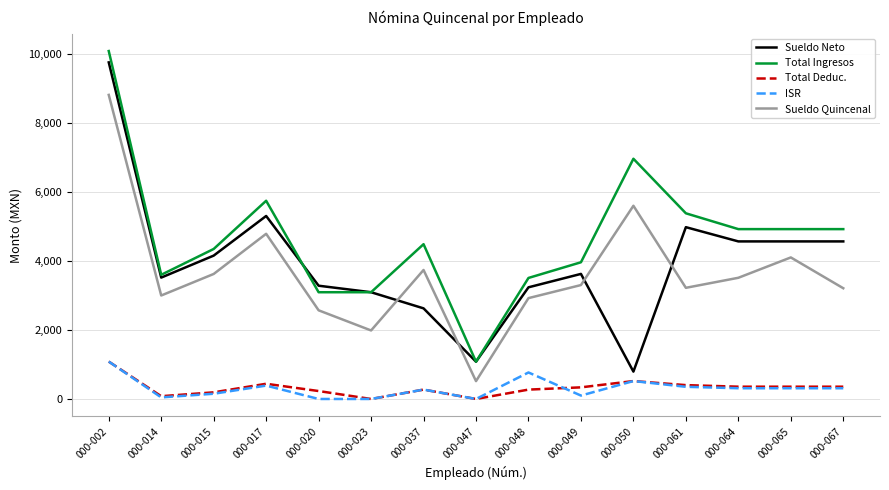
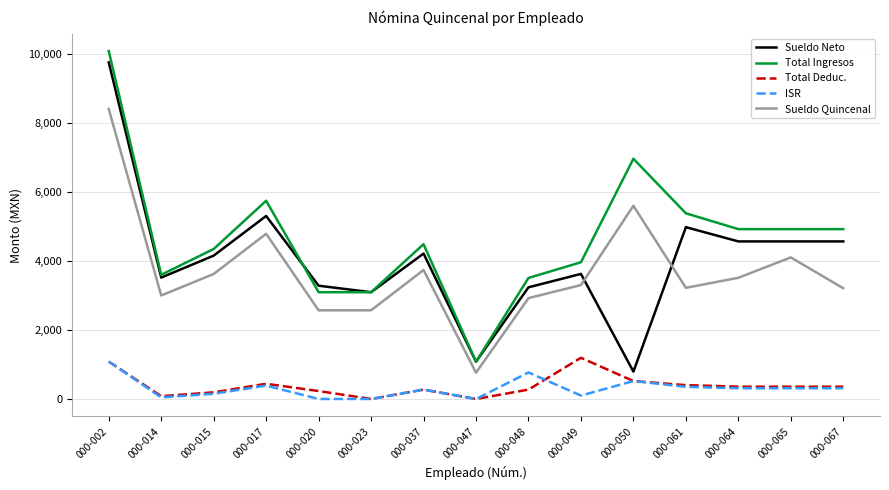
  {
    "Sueldo Neto": {
      "000-002": "9,800",
      "000-014": "3,500",
      "000-015": "4,200",
      "000-017": "5,300",
      "000-020": "3,300",
-     "000-037": "2,600",
+     "000-037": "4,200",
      "000-048": "3,200",
      "000-049": "3,600",
      "000-050": "800",
      "000-061": "5,000",
      "000-064": "4,600",
      "000-065": "4,600",
      "000-067": "4,600"
    },
    "Total Ingresos": {
      "000-002": "10,100",
      "000-014": "3,600",
      "000-015": "4,300",
      "000-017": "5,700",
      "000-020": "3,100",
      "000-037": "4,500",
      "000-048": "3,500",
      "000-049": "4,000",
      "000-050": "7,000",
      "000-061": "5,400",
      "000-064": "4,900",
      "000-065": "4,900",
      "000-067": "4,900"
    },
    "Total Deduc.": {
      "000-020": "200",
      "000-048": "300",
-     "000-049": "300"
+     "000-049": "1,200"
    },
    "ISR": {
      "000-020": "0",
      "000-048": "800",
      "000-049": "100"
    },
    "Sueldo Quincenal": {
-     "000-002": "8,800",
+     "000-002": "8,400",
      "000-014": "3,000",
      "000-015": "3,600",
      "000-017": "4,800",
      "000-020": "2,600",
-     "000-023": "2,000",
+     "000-023": "2,600",
      "000-037": "3,700",
-     "000-047": "500",
+     "000-047": "800",
      "000-048": "2,900",
      "000-049": "3,300",
      "000-050": "5,600",
      "000-061": "3,200",
      "000-064": "3,500",
      "000-065": "4,100",
      "000-067": "3,200"
    }
  }
